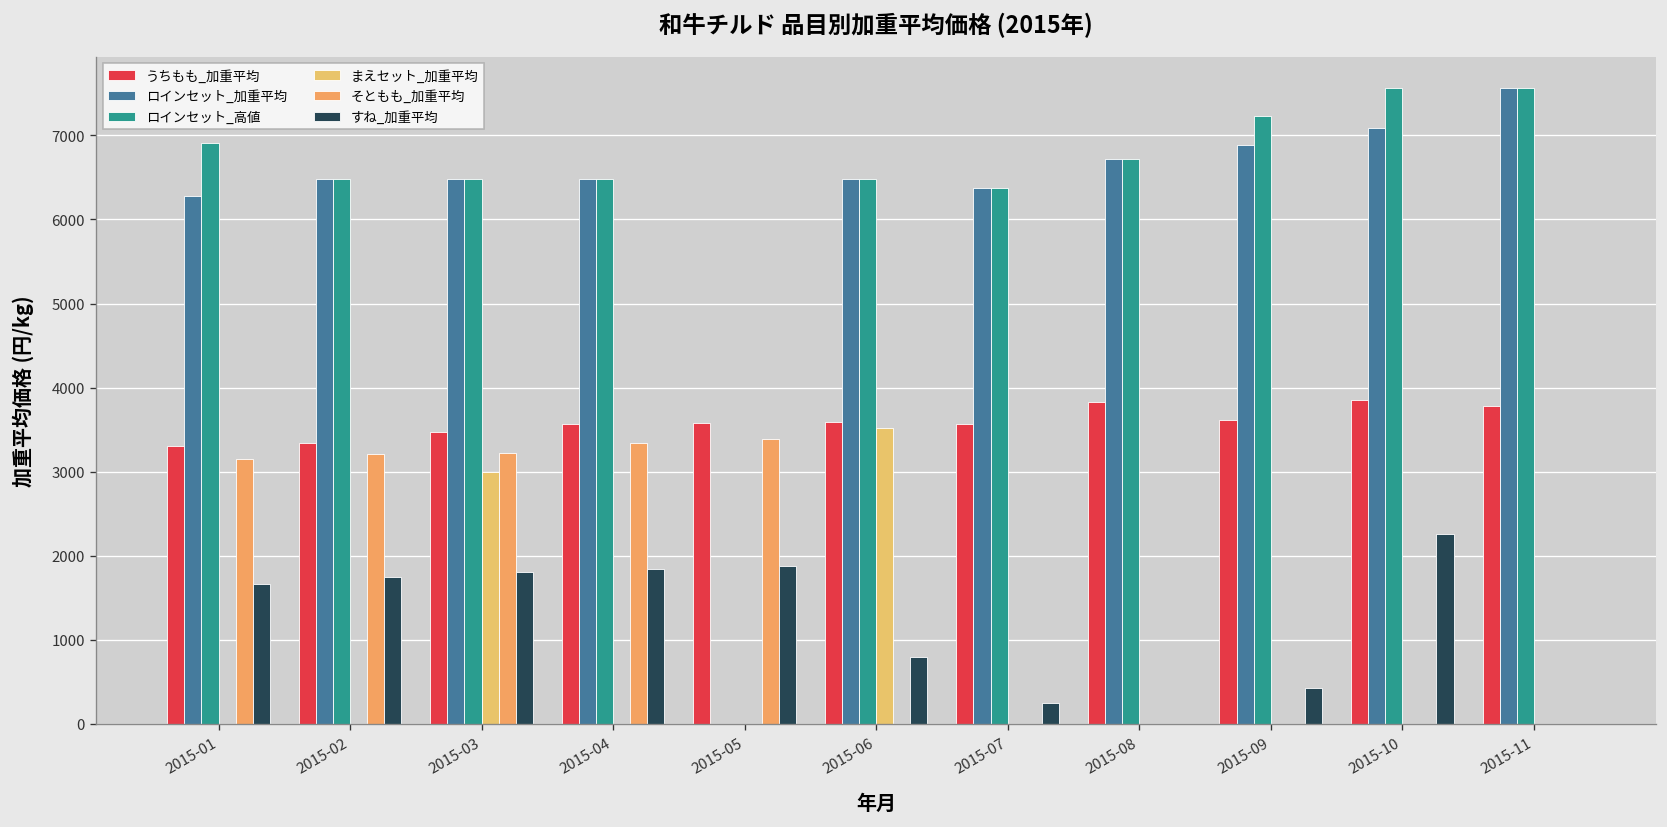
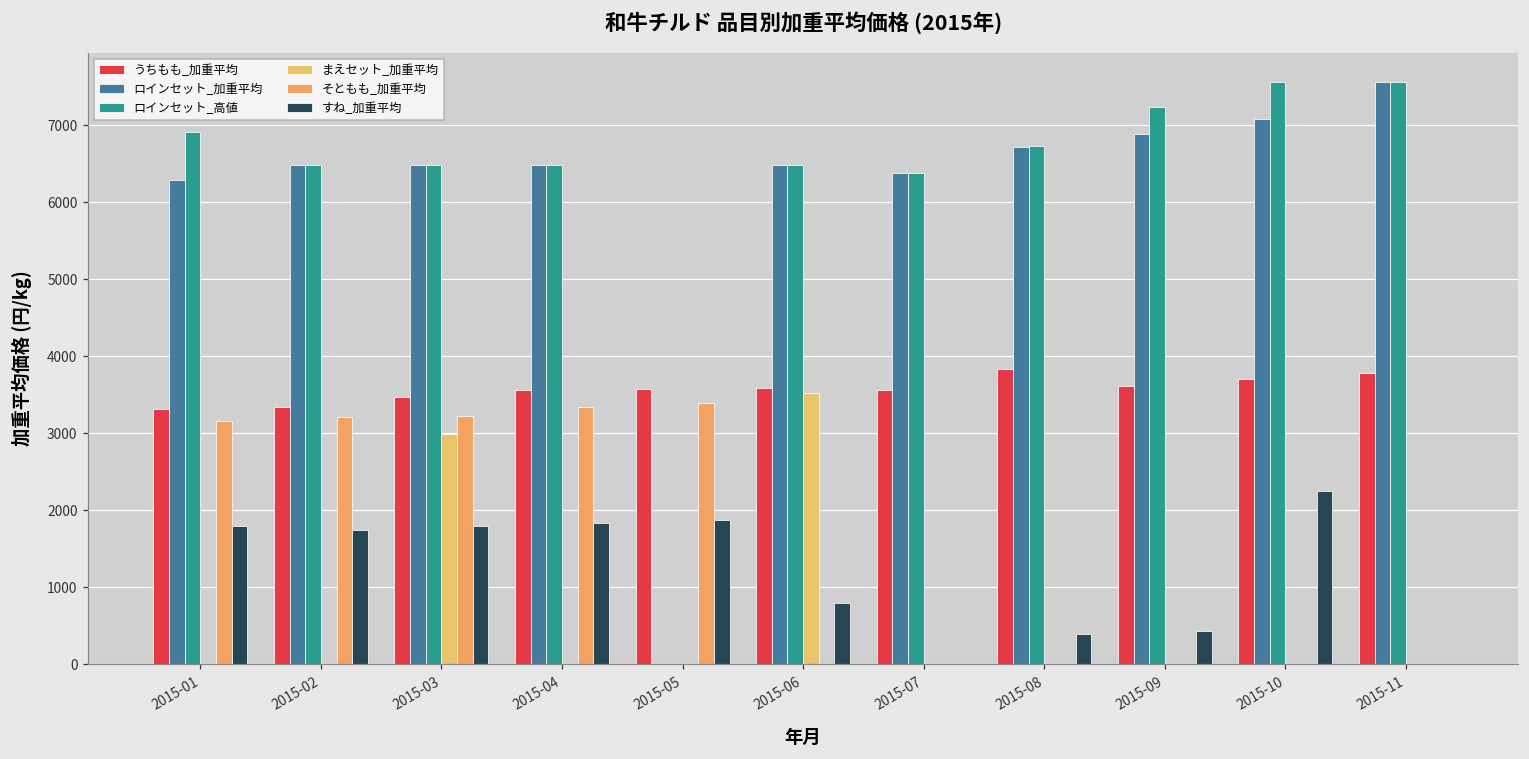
  {
    "うちもも_加重平均": {
      "2015-01": 3300,
      "2015-02": 3300,
      "2015-03": 3500,
      "2015-04": 3600,
      "2015-05": 3600,
      "2015-06": 3600,
      "2015-07": 3600,
      "2015-08": 3800,
      "2015-09": 3600,
-     "2015-10": 3900,
+     "2015-10": 3700,
      "2015-11": 3800
    },
    "すね_加重平均": {
-     "2015-01": 1700,
+     "2015-01": 1800,
      "2015-02": 1700,
      "2015-03": 1800,
      "2015-04": 1800,
      "2015-05": 1900,
      "2015-06": 800,
-     "2015-07": 200,
-     "2015-08": 0,
+     "2015-07": 0,
+     "2015-08": 400,
      "2015-09": 400,
      "2015-10": 2300,
      "2015-11": 0
    }
  }
